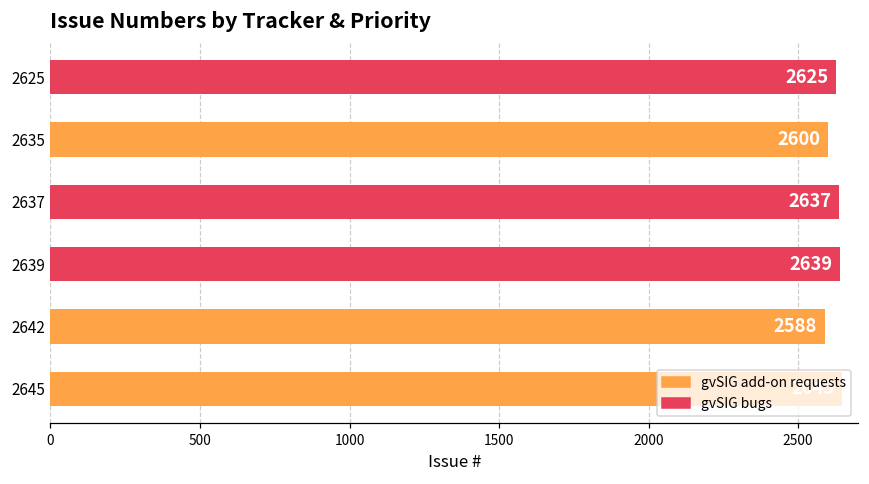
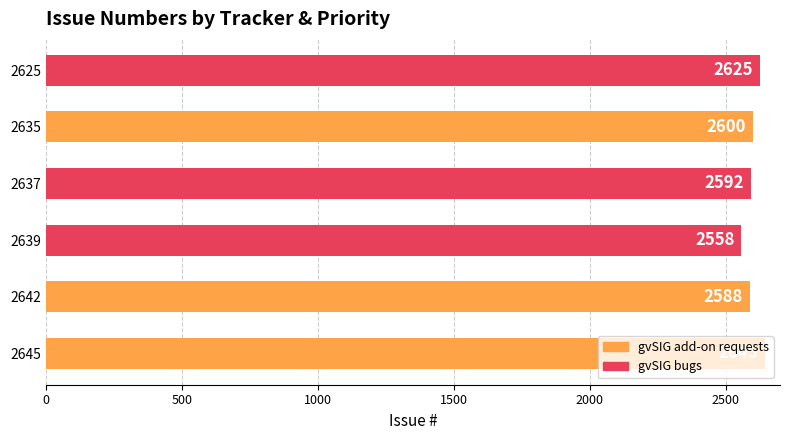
  {
    "2625": 2625,
    "2635": 2600,
-   "2637": 2637,
-   "2639": 2639,
+   "2637": 2592,
+   "2639": 2558,
    "2642": 2588
  }
